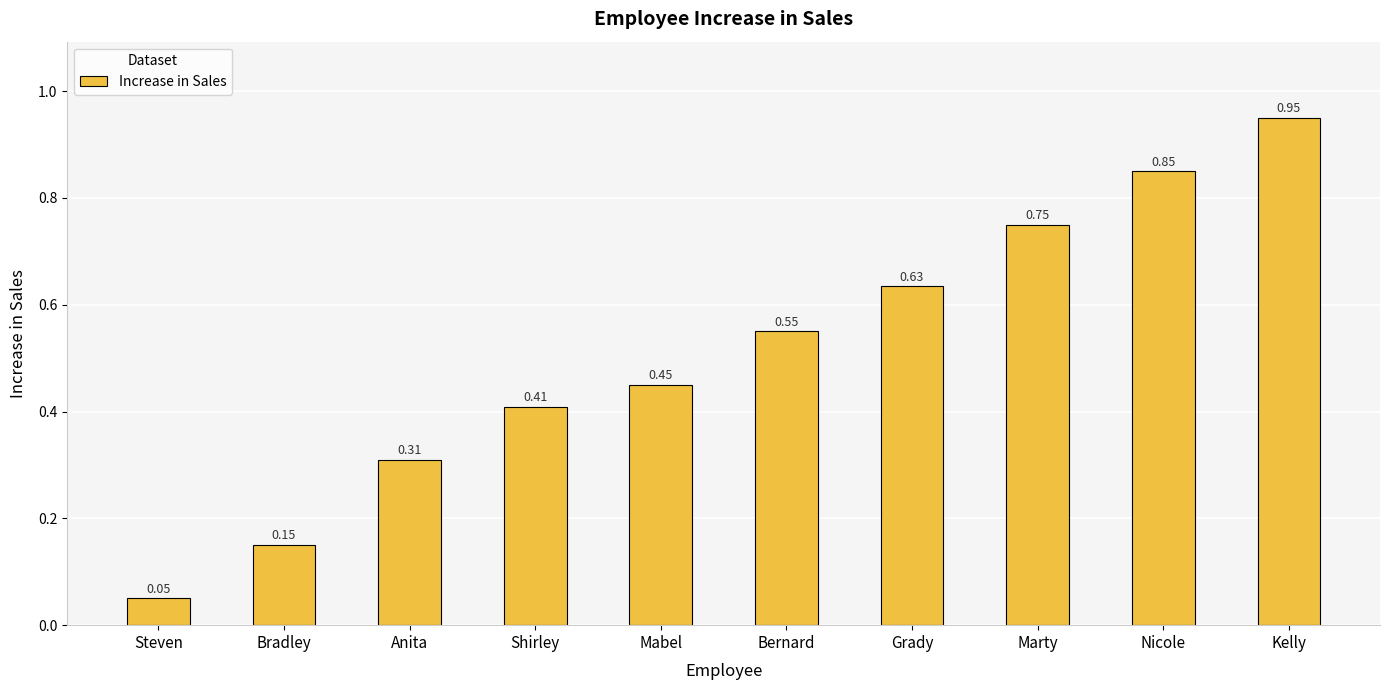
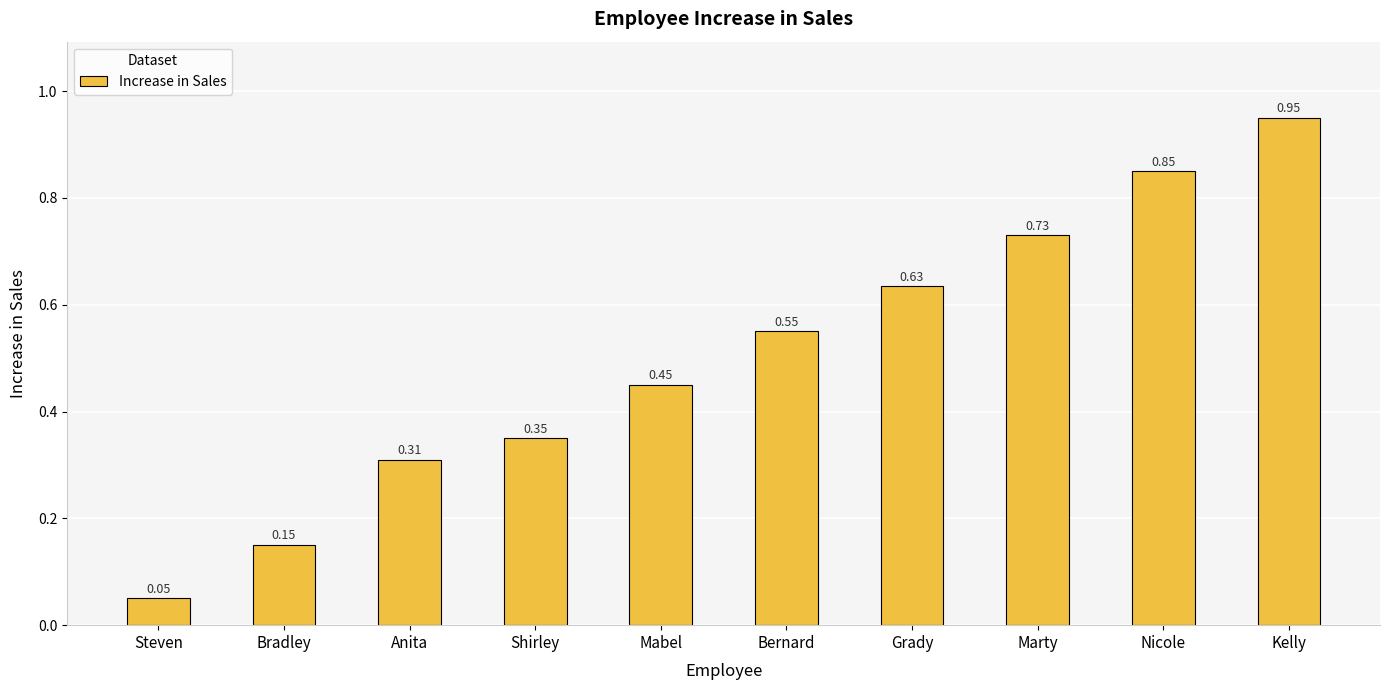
  {
    "Steven": 0.05,
    "Bradley": 0.15,
    "Anita": 0.31,
-   "Shirley": 0.41,
+   "Shirley": 0.35,
    "Mabel": 0.45,
    "Bernard": 0.55,
    "Grady": 0.63,
-   "Marty": 0.75,
+   "Marty": 0.73,
    "Nicole": 0.85,
    "Kelly": 0.95
  }
